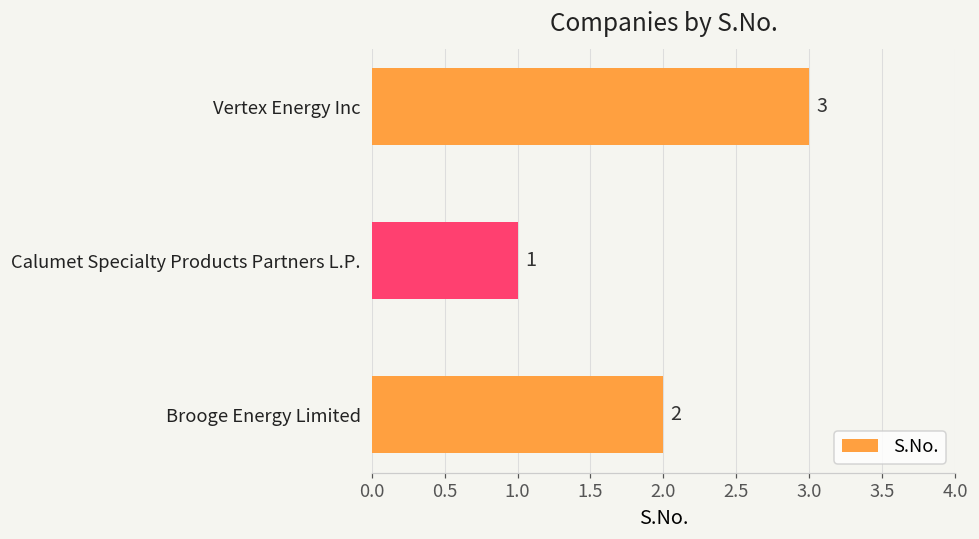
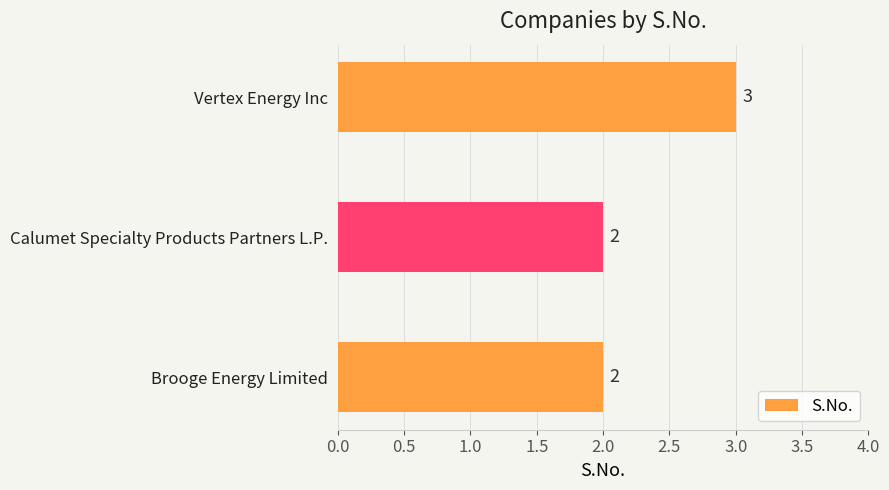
  {
    "Vertex Energy Inc": 3,
-   "Calumet Specialty Products Partners L.P.": 1,
+   "Calumet Specialty Products Partners L.P.": 2,
    "Brooge Energy Limited": 2
  }
